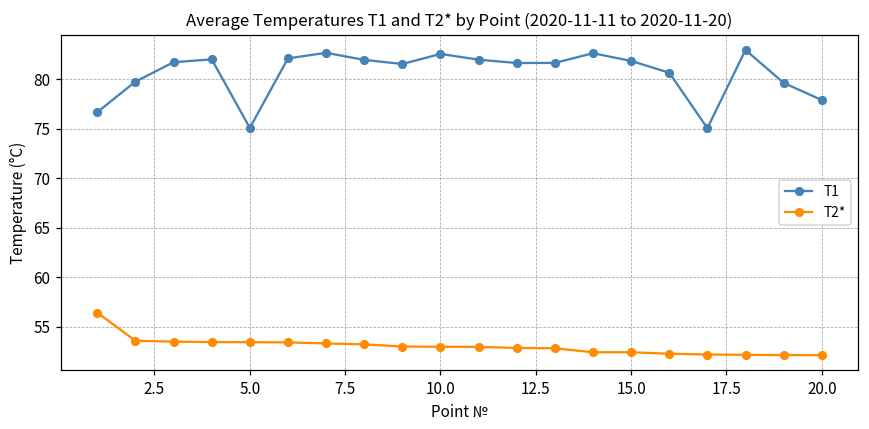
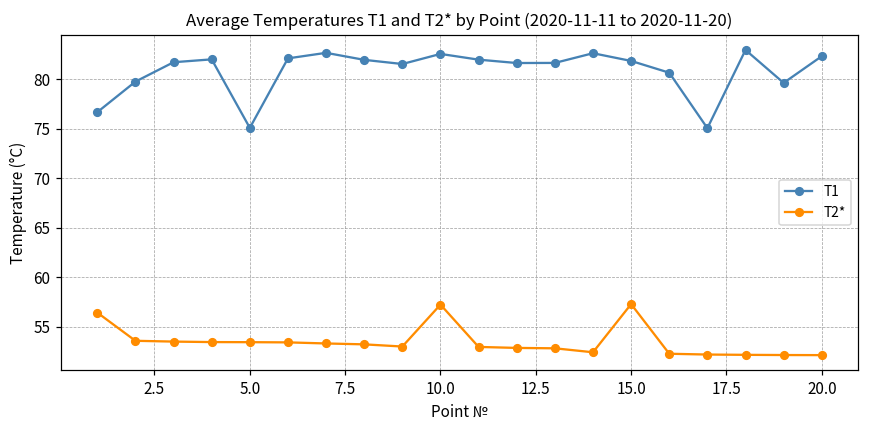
  {
    "T1": {
      "5.0": 75,
      "10.0": 83,
      "15.0": 82,
-     "20.0": 78
+     "20.0": 82
    },
    "T2*": {
      "5.0": 53,
-     "10.0": 53,
-     "15.0": 52,
+     "10.0": 57,
+     "15.0": 57,
      "20.0": 52
    }
  }
